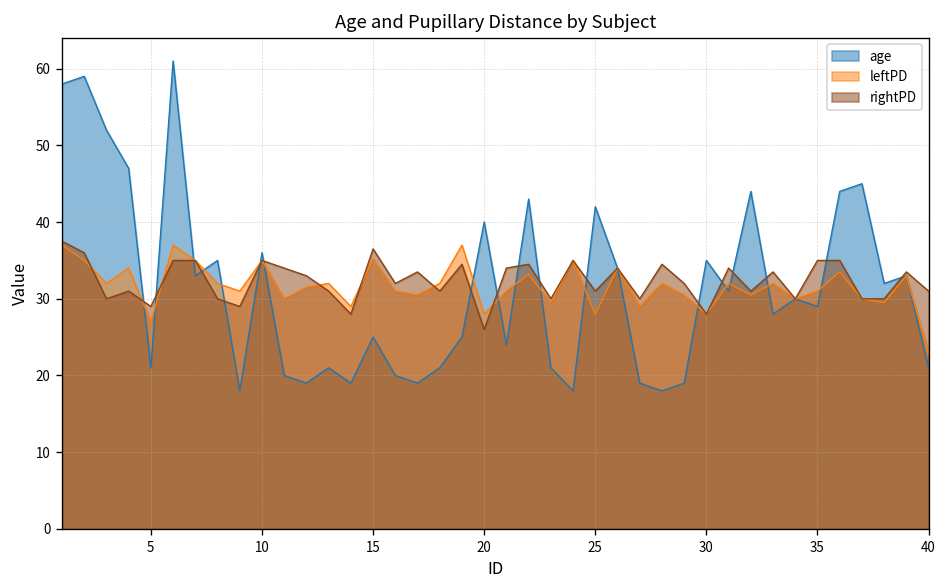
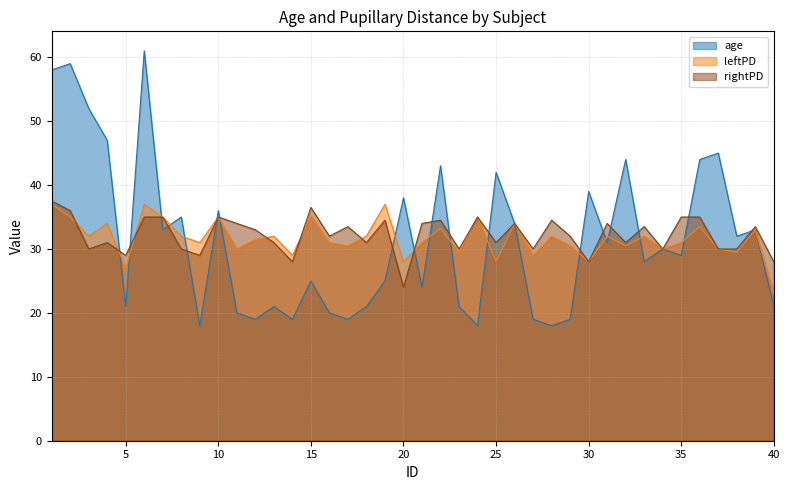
  {
    "age": {
      "5": 21,
      "10": 36,
      "15": 25,
-     "20": 40,
+     "20": 38,
      "25": 42,
-     "30": 35,
+     "30": 39,
      "35": 29,
      "40": 21
    },
    "leftPD": {
      "5": 27,
      "15": 35,
      "20": 28,
      "25": 28,
      "35": 31,
      "40": 23
    },
    "rightPD": {
      "5": 29,
      "15": 37,
-     "20": 26,
+     "20": 24,
      "25": 31,
      "35": 35,
-     "40": 31
+     "40": 28
    }
  }
